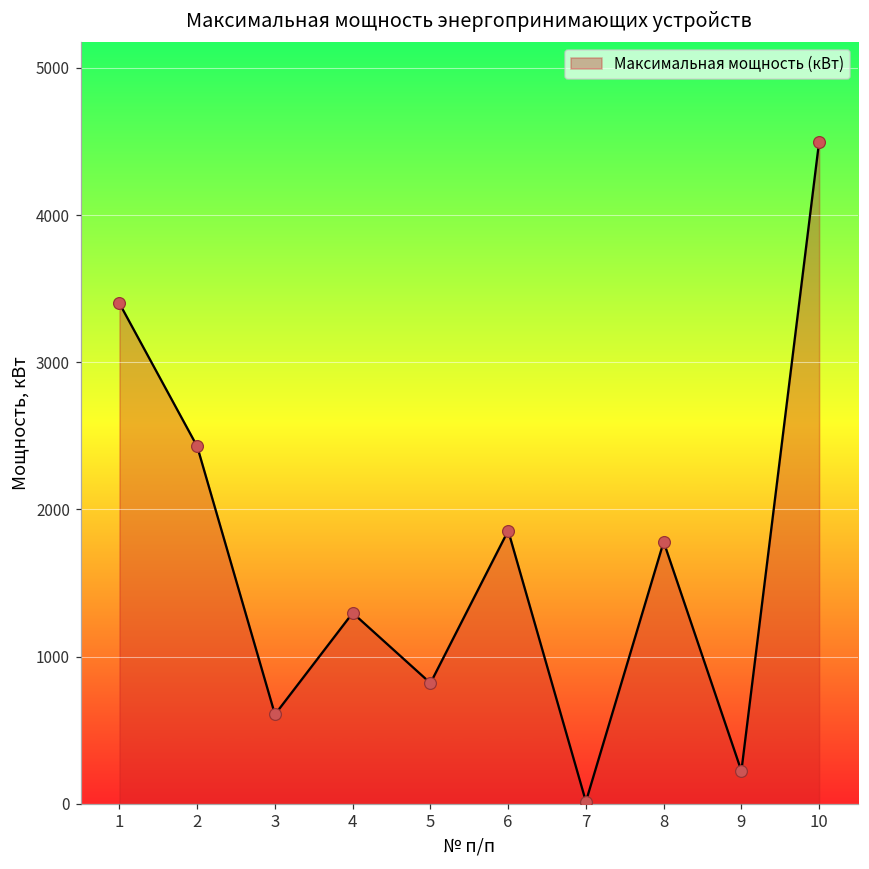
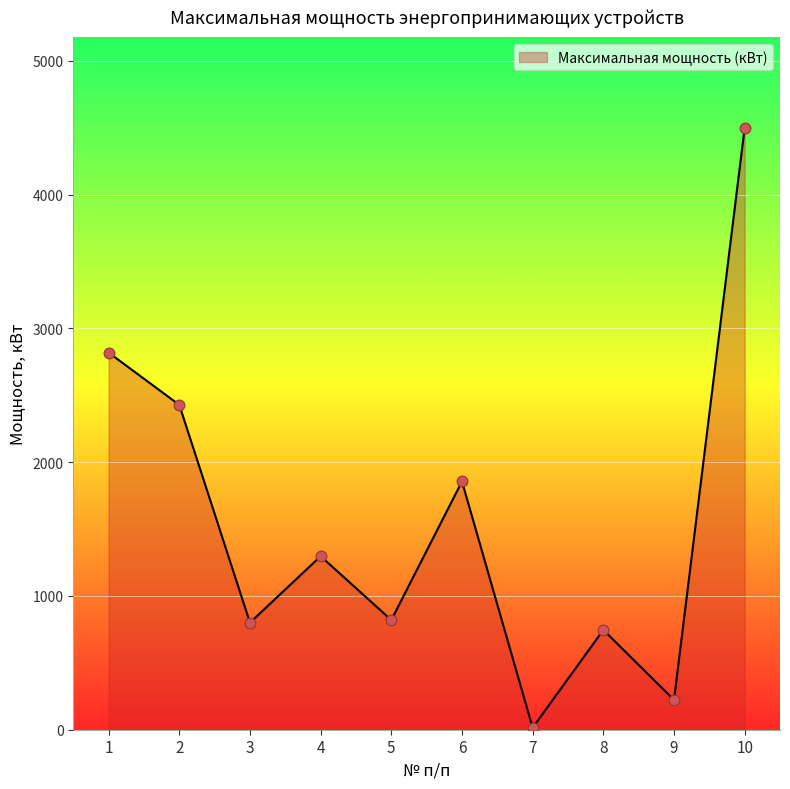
  {
-   "1": 3400,
+   "1": 2820,
    "2": 2430,
-   "3": 610,
+   "3": 800,
    "4": 1300,
    "5": 820,
    "6": 1860,
    "7": 20,
-   "8": 1780,
+   "8": 750,
    "9": 220,
    "10": 4500
  }
